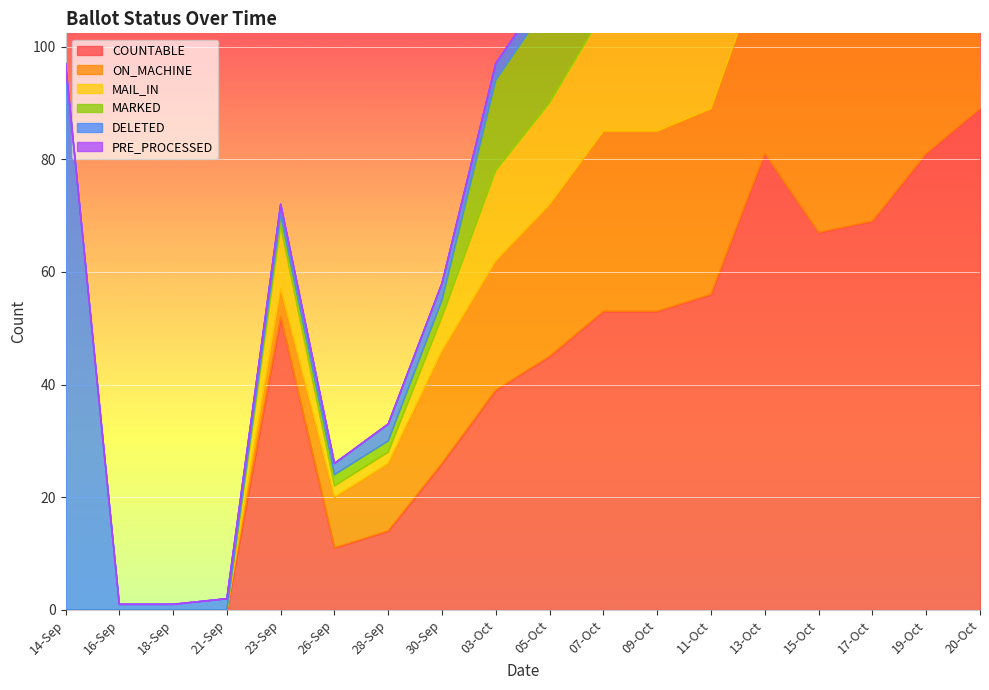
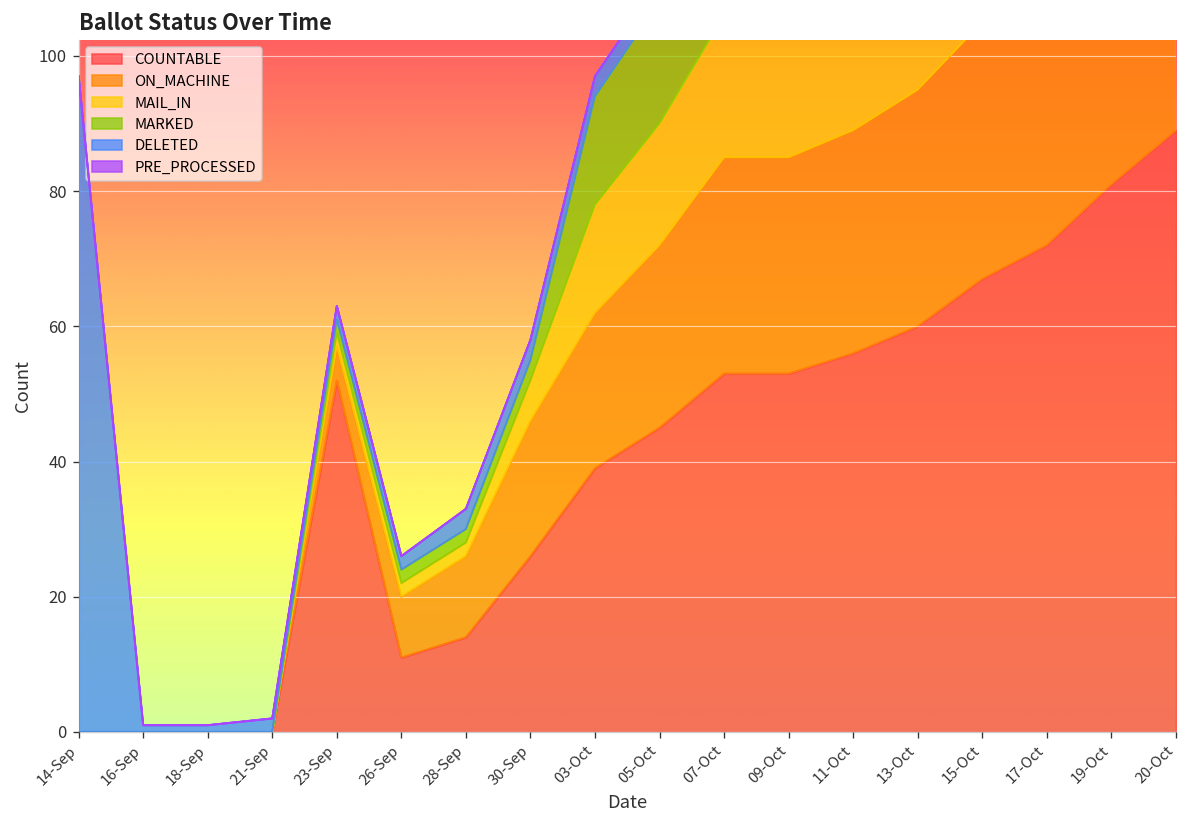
  {
    "COUNTABLE": {
      "23-Sep": 52,
      "26-Sep": 11,
      "28-Sep": 14,
      "30-Sep": 26,
      "03-Oct": 39,
      "05-Oct": 45,
      "07-Oct": 53,
      "09-Oct": 53,
      "11-Oct": 56,
-     "13-Oct": 81,
+     "13-Oct": 60,
      "15-Oct": 67,
-     "17-Oct": 69,
+     "17-Oct": 72,
      "19-Oct": 81,
      "20-Oct": 89
    },
    "ON_MACHINE": {
      "23-Sep": 5,
      "26-Sep": 9,
      "28-Sep": 12,
      "30-Sep": 20,
      "03-Oct": 23,
      "05-Oct": 27,
      "07-Oct": 32,
      "09-Oct": 32,
      "11-Oct": 33
    },
    "MAIL_IN": {
-     "23-Sep": 11,
+     "23-Sep": 2,
      "26-Sep": 2,
      "28-Sep": 2,
      "30-Sep": 6,
      "03-Oct": 16,
      "05-Oct": 18
    },
    "MARKED": {
      "23-Sep": 2,
      "26-Sep": 2,
      "28-Sep": 2,
      "30-Sep": 3,
      "03-Oct": 16
    }
  }
